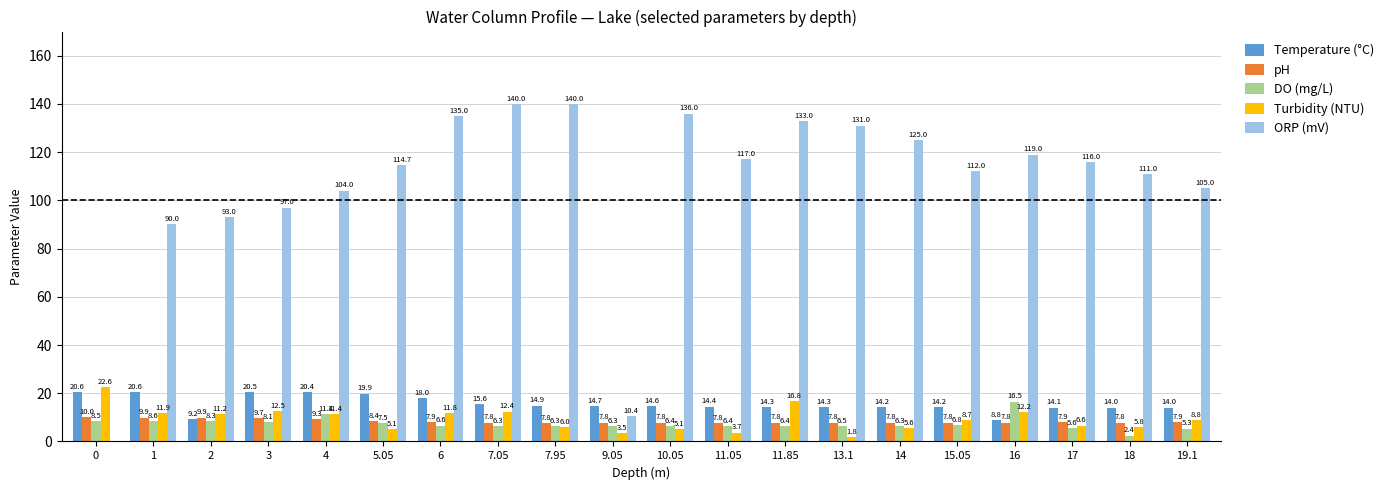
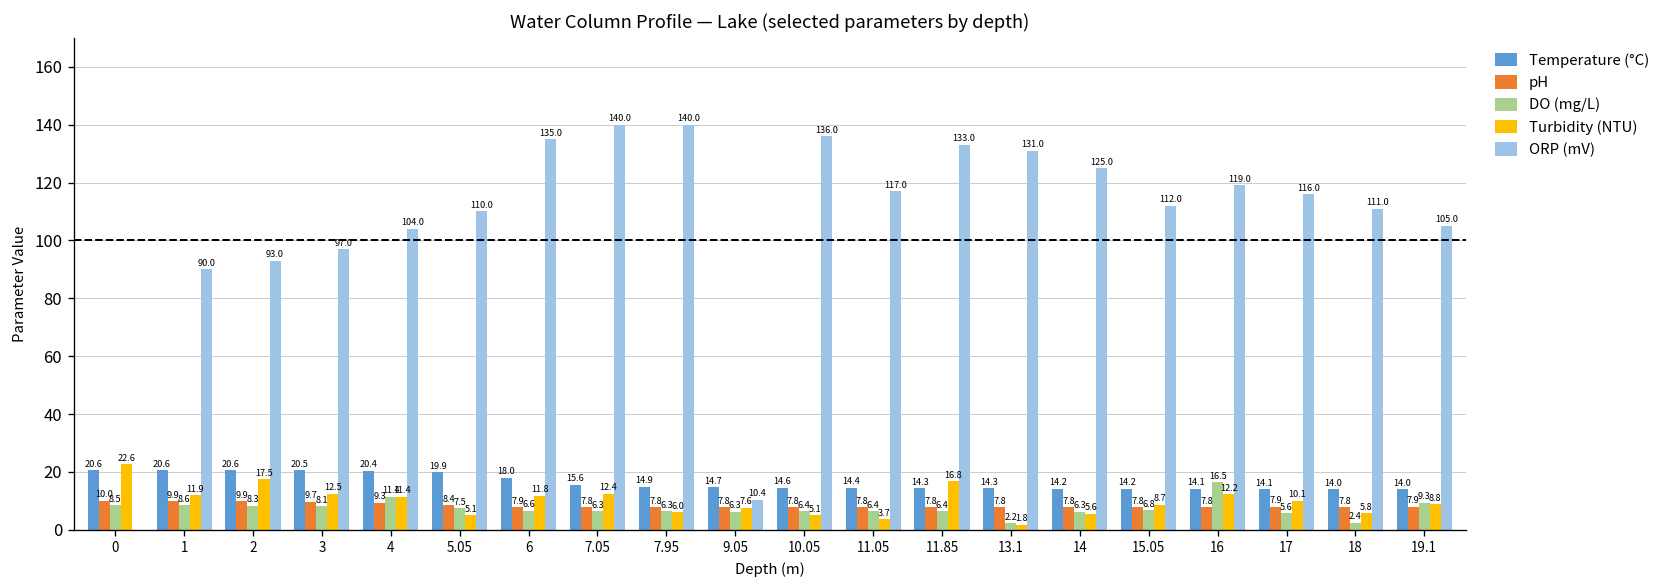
  {
    "Temperature (°C)": {
      "0": 20.6,
      "1": 20.6,
-     "2": 9.2,
+     "2": 20.6,
      "3": 20.5,
      "4": 20.4,
      "5.05": 19.9,
      "6": 18.0,
      "7.05": 15.6,
      "7.95": 14.9,
      "9.05": 14.7,
      "10.05": 14.6,
      "11.05": 14.4,
      "11.85": 14.3,
      "13.1": 14.3,
      "14": 14.2,
      "15.05": 14.2,
-     "16": 8.8,
+     "16": 14.1,
      "17": 14.1,
      "18": 14.0,
      "19.1": 14.0
    },
    "pH": {
      "0": 10.0,
      "1": 9.9,
      "2": 9.9,
      "3": 9.7,
      "4": 9.3,
      "5.05": 8.4,
      "6": 7.9,
      "7.05": 7.8,
      "7.95": 7.8,
      "9.05": 7.8,
      "10.05": 7.8,
      "11.05": 7.8,
      "11.85": 7.8,
      "13.1": 7.8,
      "14": 7.8,
      "15.05": 7.8,
      "16": 7.8,
      "17": 7.9,
      "18": 7.8,
      "19.1": 7.9
    },
    "DO (mg/L)": {
      "1": 8.6,
      "2": 8.3,
      "3": 8.1,
      "5.05": 7.5,
      "6": 6.6,
      "7.05": 6.3,
      "7.95": 6.3,
      "9.05": 6.3,
      "10.05": 6.4,
      "11.05": 6.4,
      "11.85": 6.4,
-     "13.1": 6.5,
+     "13.1": 2.2,
      "14": 6.3,
      "15.05": 6.8,
      "16": 16.5,
      "17": 5.6,
      "18": 2.4,
-     "19.1": 5.3
+     "19.1": 9.3
    },
    "Turbidity (NTU)": {
      "0": 22.6,
      "1": 11.9,
-     "2": 11.2,
+     "2": 17.5,
      "3": 12.5,
      "5.05": 5.1,
      "6": 11.8,
      "7.05": 12.4,
      "7.95": 6.0,
-     "9.05": 3.5,
+     "9.05": 7.6,
      "10.05": 5.1,
      "11.05": 3.7,
      "11.85": 16.8,
      "13.1": 1.8,
      "14": 5.6,
      "15.05": 8.7,
      "16": 12.2,
-     "17": 6.6,
+     "17": 10.1,
      "18": 5.8,
      "19.1": 8.8
    },
    "ORP (mV)": {
      "1": 90.0,
      "2": 93.0,
      "3": 97.0,
      "4": 104.0,
-     "5.05": 114.7,
+     "5.05": 110.0,
      "6": 135.0,
      "7.05": 140.0,
      "7.95": 140.0,
      "9.05": 10.4,
      "10.05": 136.0,
      "11.05": 117.0,
      "11.85": 133.0,
      "13.1": 131.0,
      "14": 125.0,
      "15.05": 112.0,
      "16": 119.0,
      "17": 116.0,
      "18": 111.0,
      "19.1": 105.0
    }
  }
